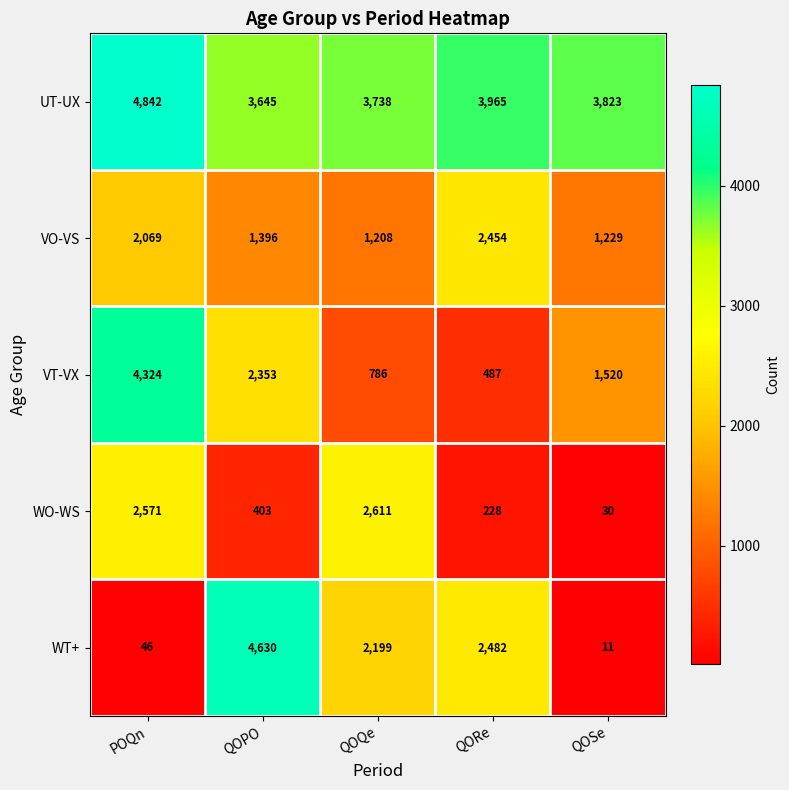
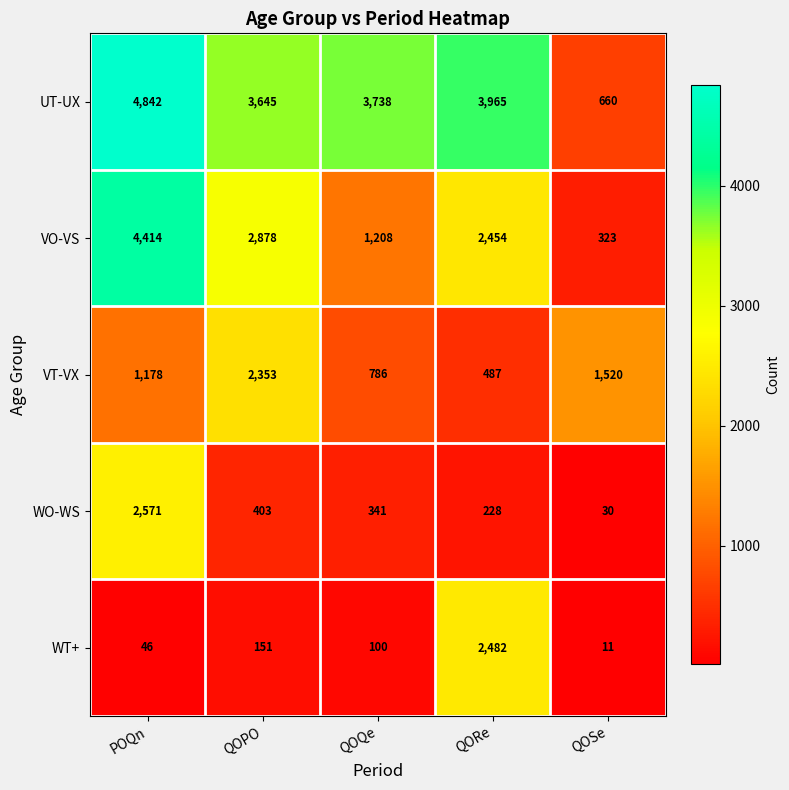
  {
    "UT-UX": {
      "POQn": "4,842",
      "QOPO": "3,645",
      "QOQe": "3,738",
      "QORe": "3,965",
-     "QOSe": "3,823"
+     "QOSe": "660"
    },
    "VO-VS": {
-     "POQn": "2,069",
-     "QOPO": "1,396",
+     "POQn": "4,414",
+     "QOPO": "2,878",
      "QOQe": "1,208",
      "QORe": "2,454",
-     "QOSe": "1,229"
+     "QOSe": "323"
    },
    "VT-VX": {
-     "POQn": "4,324",
+     "POQn": "1,178",
      "QOPO": "2,353",
      "QOQe": "786",
      "QORe": "487",
      "QOSe": "1,520"
    },
    "WO-WS": {
      "POQn": "2,571",
      "QOPO": "403",
-     "QOQe": "2,611",
+     "QOQe": "341",
      "QORe": "228",
      "QOSe": "30"
    },
    "WT+": {
      "POQn": "46",
-     "QOPO": "4,630",
-     "QOQe": "2,199",
+     "QOPO": "151",
+     "QOQe": "100",
      "QORe": "2,482",
      "QOSe": "11"
    }
  }
